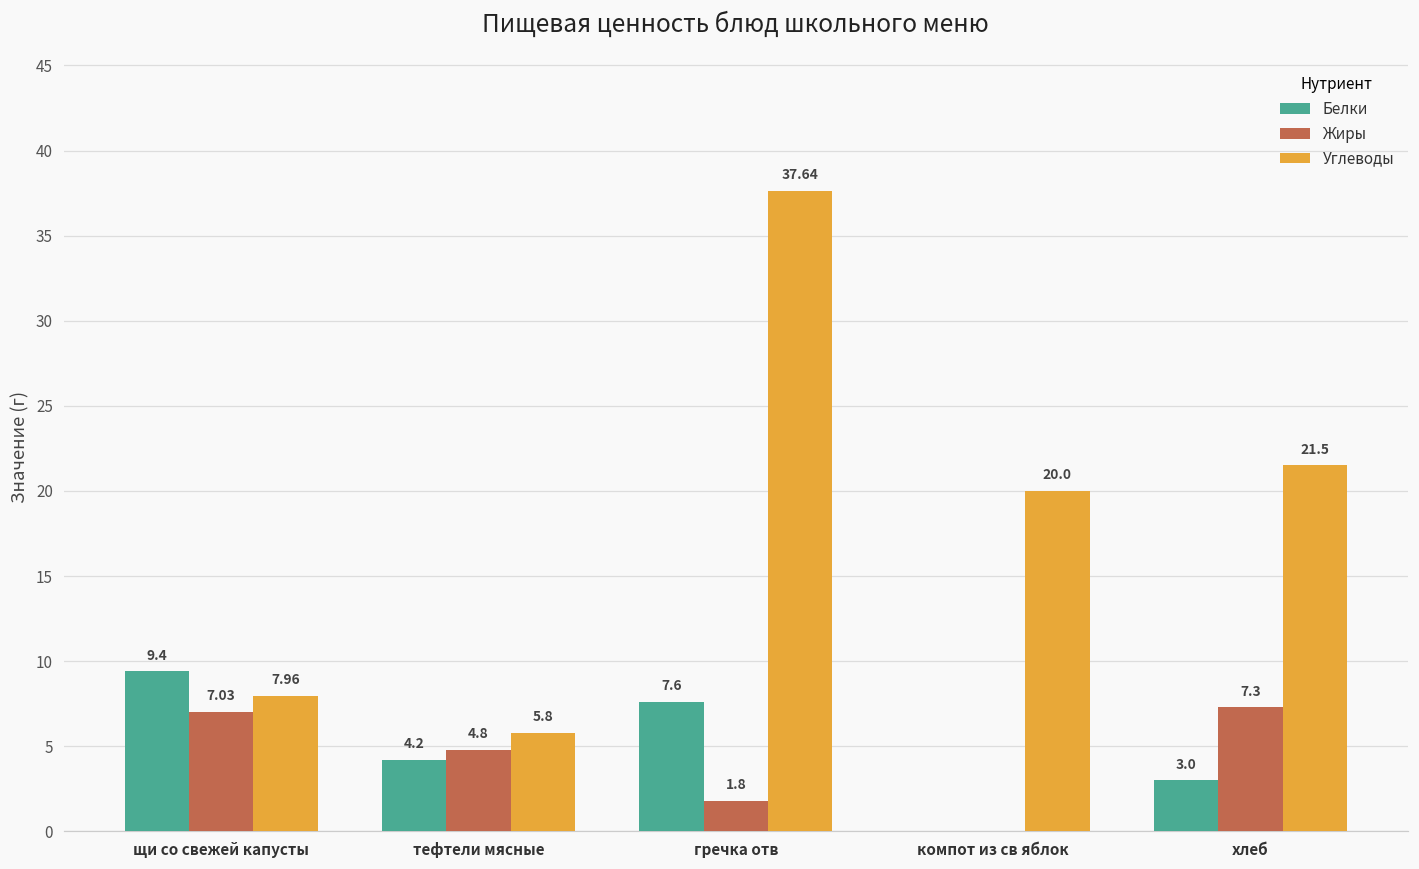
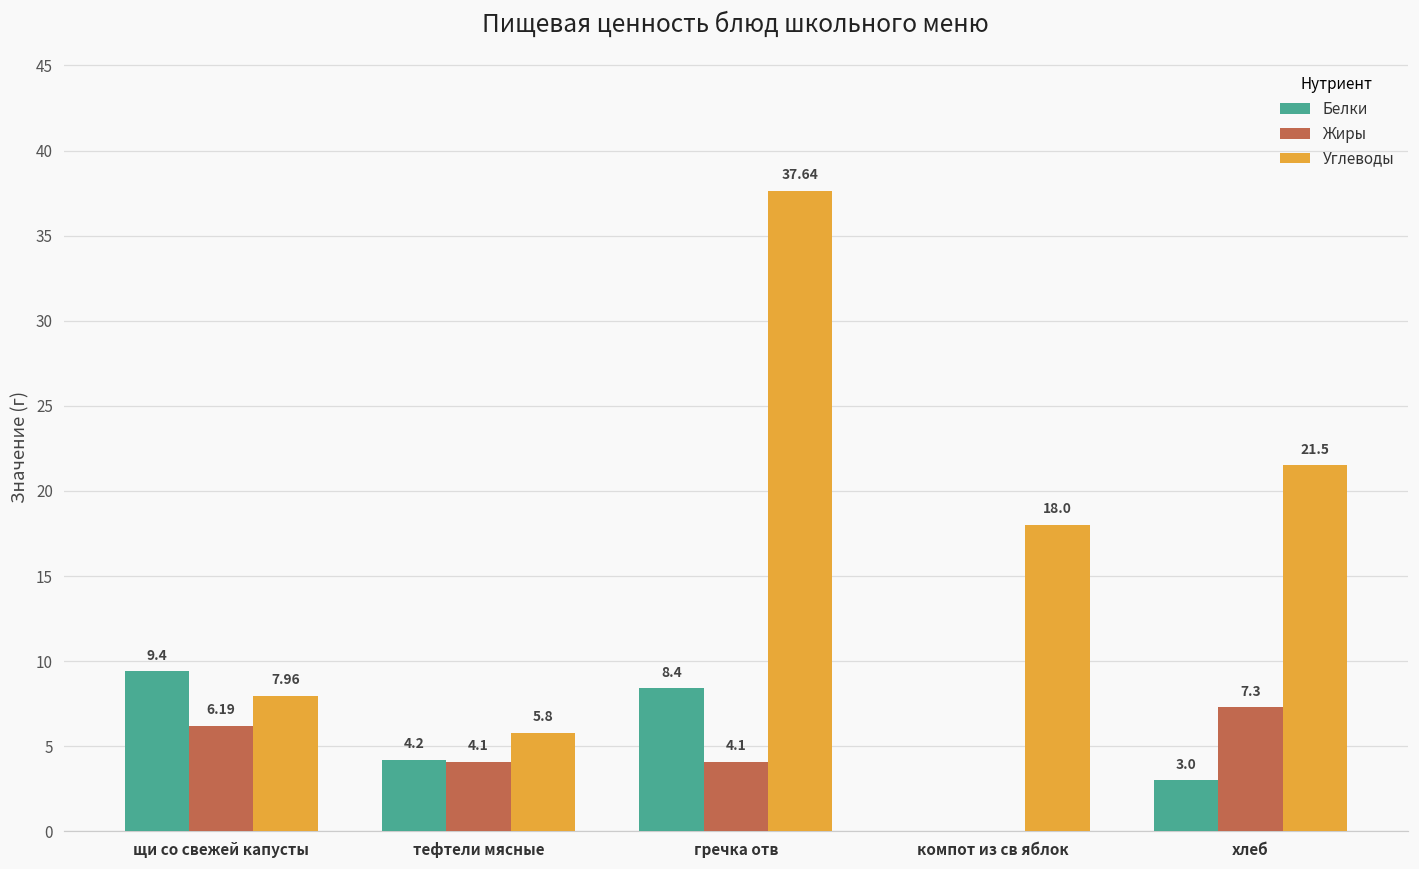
  {
    "Белки": {
      "щи со свежей капусты": 9.4,
      "тефтели мясные": 4.2,
-     "гречка отв": 7.6,
+     "гречка отв": 8.4,
      "хлеб": 3.0
    },
    "Жиры": {
-     "щи со свежей капусты": 7.03,
-     "тефтели мясные": 4.8,
-     "гречка отв": 1.8,
+     "щи со свежей капусты": 6.19,
+     "тефтели мясные": 4.1,
+     "гречка отв": 4.1,
      "хлеб": 7.3
    },
    "Углеводы": {
      "щи со свежей капусты": 7.96,
      "тефтели мясные": 5.8,
      "гречка отв": 37.64,
-     "компот из св яблок": 20.0,
+     "компот из св яблок": 18.0,
      "хлеб": 21.5
    }
  }
